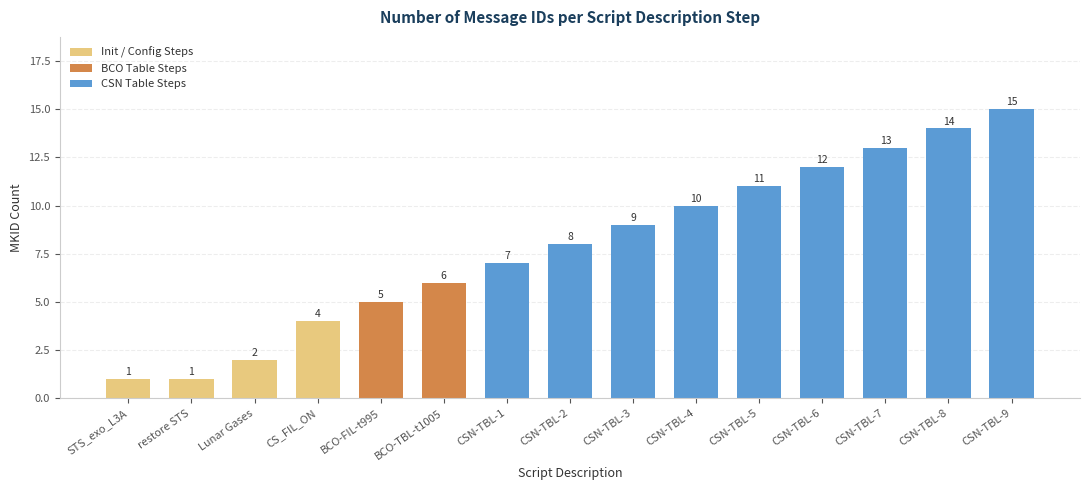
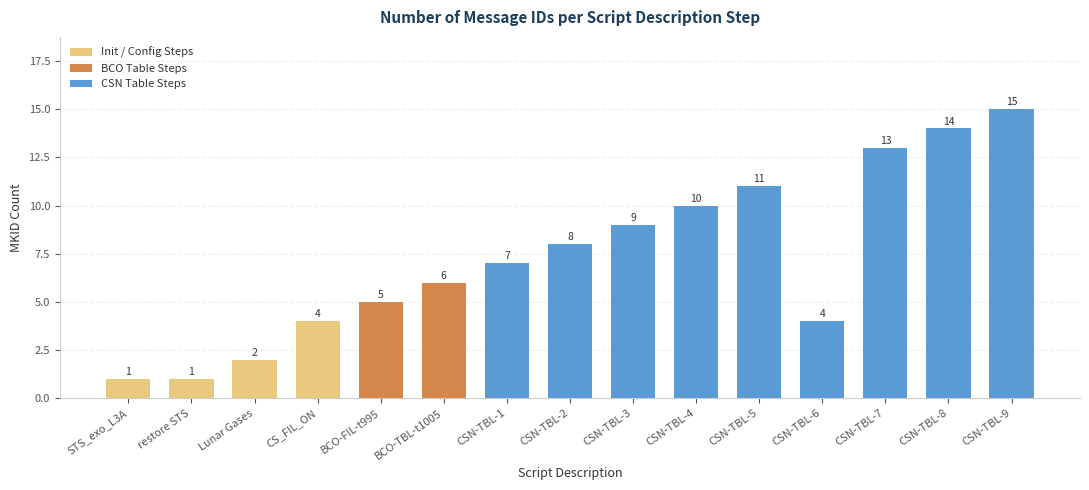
  {
    "STS_exo_L3A": 1,
    "restore STS": 1,
    "Lunar Gases": 2,
    "CS_FIL_ON": 4,
    "BCO-FIL-t995": 5,
    "BCO-TBL-t1005": 6,
    "CSN-TBL-1": 7,
    "CSN-TBL-2": 8,
    "CSN-TBL-3": 9,
    "CSN-TBL-4": 10,
    "CSN-TBL-5": 11,
-   "CSN-TBL-6": 12,
+   "CSN-TBL-6": 4,
    "CSN-TBL-7": 13,
    "CSN-TBL-8": 14,
    "CSN-TBL-9": 15
  }
